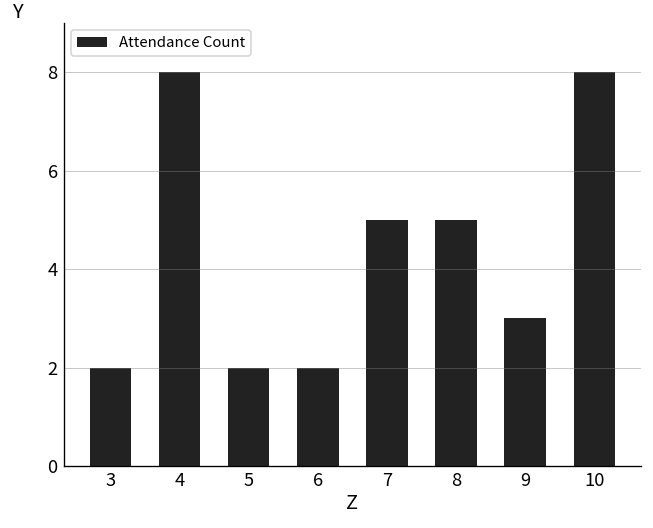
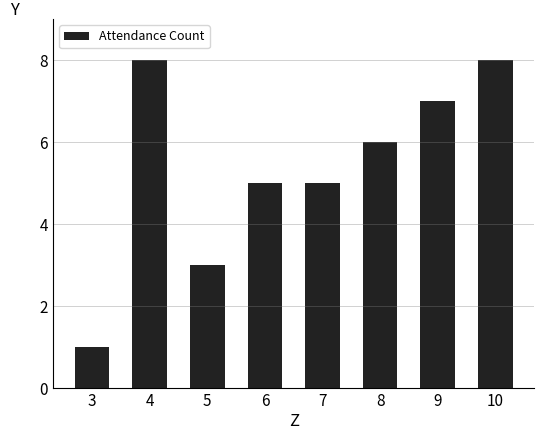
  {
-   "3": 2,
+   "3": 1,
    "4": 8,
-   "5": 2,
-   "6": 2,
+   "5": 3,
+   "6": 5,
    "7": 5,
-   "8": 5,
-   "9": 3,
+   "8": 6,
+   "9": 7,
    "10": 8
  }
